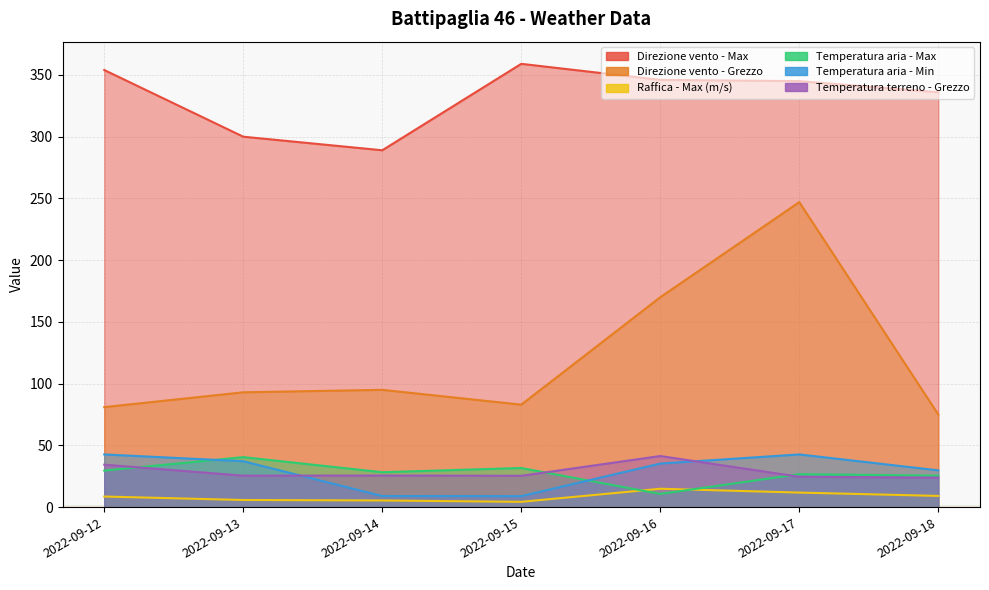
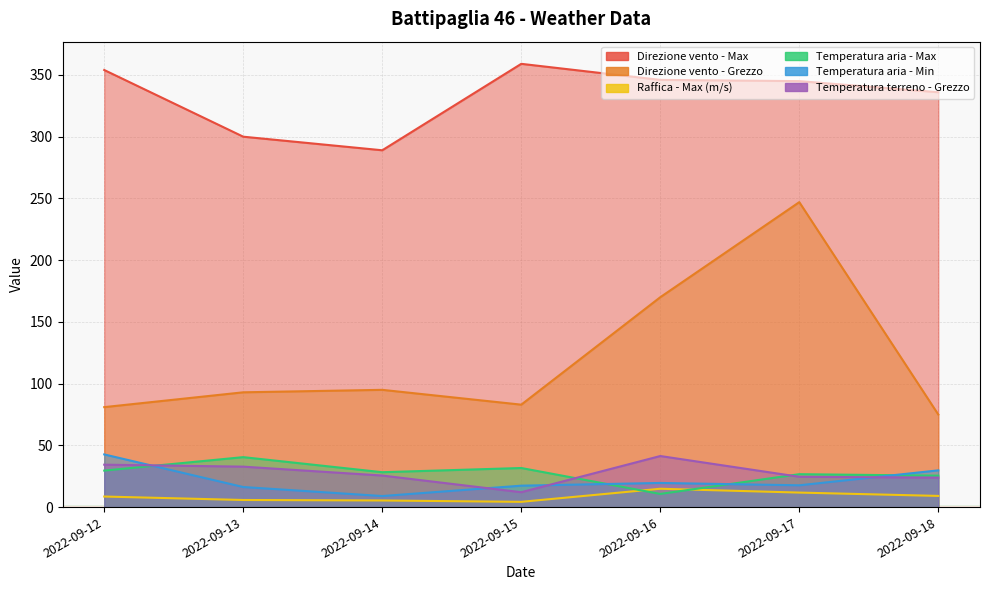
  {
    "Temperatura aria - Max": {
      "2022-09-12": 30,
      "2022-09-13": 41,
      "2022-09-14": 28,
      "2022-09-15": 32,
      "2022-09-16": 11,
      "2022-09-17": 27
    },
    "Temperatura aria - Min": {
      "2022-09-12": 43,
-     "2022-09-13": 37,
+     "2022-09-13": 16,
      "2022-09-14": 9,
-     "2022-09-15": 9,
-     "2022-09-16": 35,
-     "2022-09-17": 43,
+     "2022-09-15": 17,
+     "2022-09-16": 20,
+     "2022-09-17": 18,
      "2022-09-18": 30
    },
    "Temperatura terreno - Grezzo": {
      "2022-09-12": 34,
-     "2022-09-13": 26,
+     "2022-09-13": 33,
      "2022-09-14": 26,
-     "2022-09-15": 25,
+     "2022-09-15": 12,
      "2022-09-16": 41,
      "2022-09-17": 25
    }
  }
